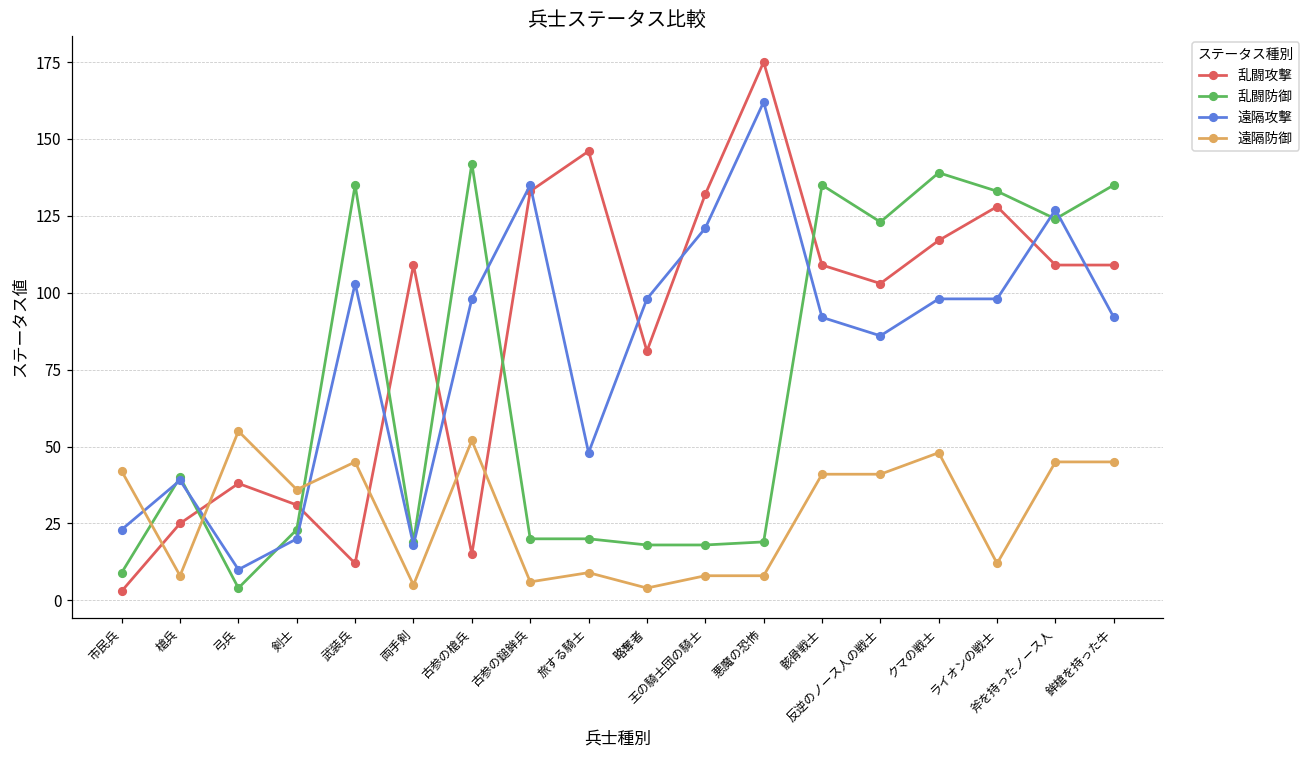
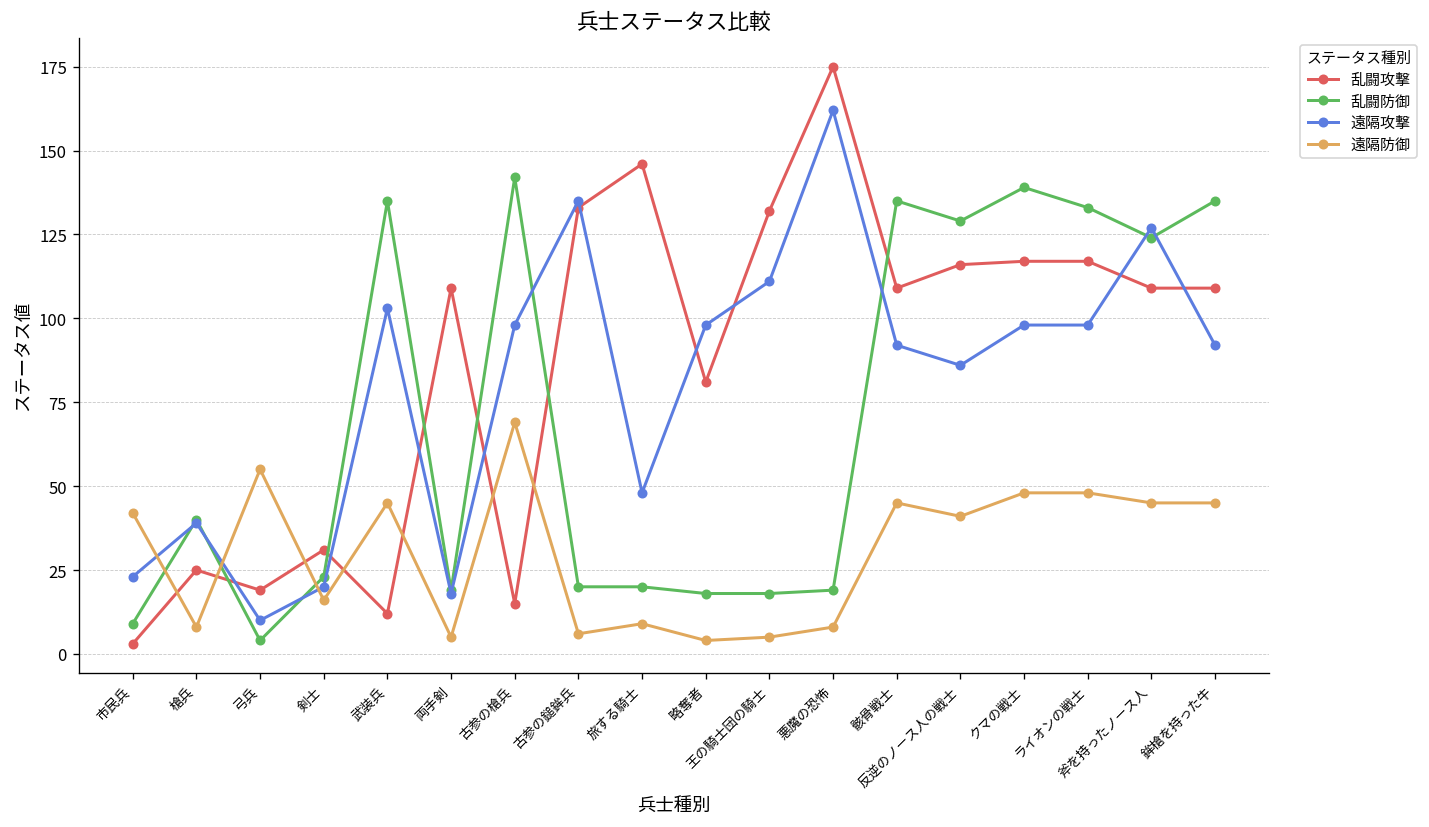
  {
    "乱闘攻撃": {
      "市民兵": 3,
      "槍兵": 25,
-     "弓兵": 38,
+     "弓兵": 19,
      "剣士": 31,
      "武装兵": 12,
      "両手剣": 109,
      "古参の槍兵": 15,
      "古参の鎚鉾兵": 133,
      "旅する騎士": 146,
      "略奪者": 81,
      "王の騎士団の騎士": 132,
      "悪魔の恐怖": 175,
      "骸骨戦士": 109,
-     "反逆のノース人の戦士": 103,
+     "反逆のノース人の戦士": 116,
      "クマの戦士": 117,
-     "ライオンの戦士": 128,
+     "ライオンの戦士": 117,
      "斧を持ったノース人": 109,
      "鉾槍を持った牛": 109
    },
    "乱闘防御": {
      "市民兵": 9,
      "槍兵": 40,
      "弓兵": 4,
      "剣士": 23,
      "武装兵": 135,
      "両手剣": 19,
      "古参の槍兵": 142,
      "古参の鎚鉾兵": 20,
      "旅する騎士": 20,
      "略奪者": 18,
      "王の騎士団の騎士": 18,
      "悪魔の恐怖": 19,
      "骸骨戦士": 135,
-     "反逆のノース人の戦士": 123,
+     "反逆のノース人の戦士": 129,
      "クマの戦士": 139,
      "ライオンの戦士": 133,
      "斧を持ったノース人": 124,
      "鉾槍を持った牛": 135
    },
    "遠隔攻撃": {
      "市民兵": 23,
      "槍兵": 39,
      "弓兵": 10,
      "剣士": 20,
      "武装兵": 103,
      "両手剣": 18,
      "古参の槍兵": 98,
      "古参の鎚鉾兵": 135,
      "旅する騎士": 48,
      "略奪者": 98,
-     "王の騎士団の騎士": 121,
+     "王の騎士団の騎士": 111,
      "悪魔の恐怖": 162,
      "骸骨戦士": 92,
      "反逆のノース人の戦士": 86,
      "クマの戦士": 98,
      "ライオンの戦士": 98,
      "斧を持ったノース人": 127,
      "鉾槍を持った牛": 92
    },
    "遠隔防御": {
      "市民兵": 42,
      "槍兵": 8,
      "弓兵": 55,
-     "剣士": 36,
+     "剣士": 16,
      "武装兵": 45,
      "両手剣": 5,
-     "古参の槍兵": 52,
+     "古参の槍兵": 69,
      "古参の鎚鉾兵": 6,
      "旅する騎士": 9,
      "略奪者": 4,
-     "王の騎士団の騎士": 8,
+     "王の騎士団の騎士": 5,
      "悪魔の恐怖": 8,
-     "骸骨戦士": 41,
+     "骸骨戦士": 45,
      "反逆のノース人の戦士": 41,
      "クマの戦士": 48,
-     "ライオンの戦士": 12,
+     "ライオンの戦士": 48,
      "斧を持ったノース人": 45,
      "鉾槍を持った牛": 45
    }
  }
